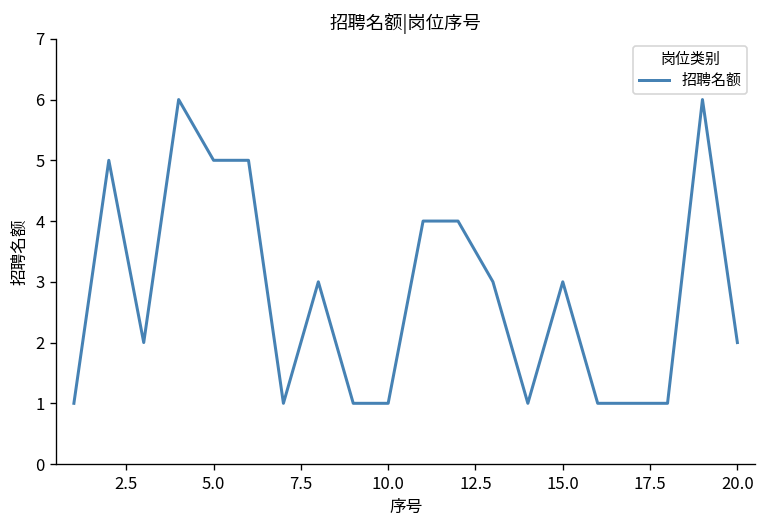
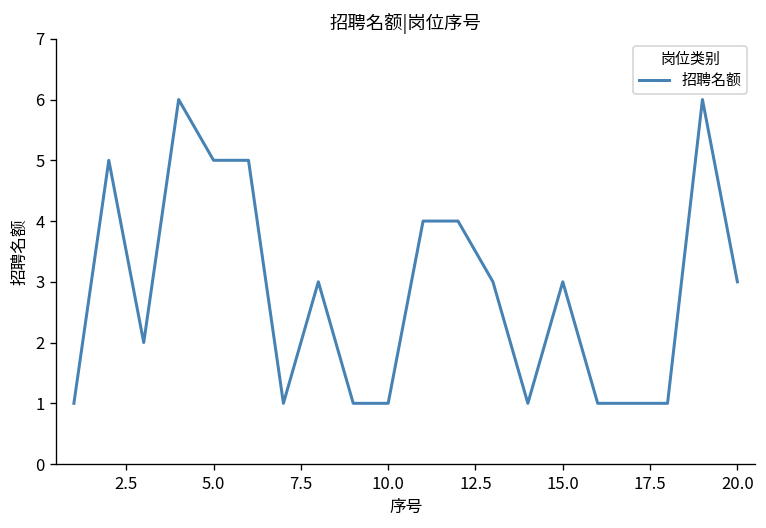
  {
    "5.0": 5,
    "10.0": 1,
    "15.0": 3,
-   "20.0": 2
+   "20.0": 3
  }
